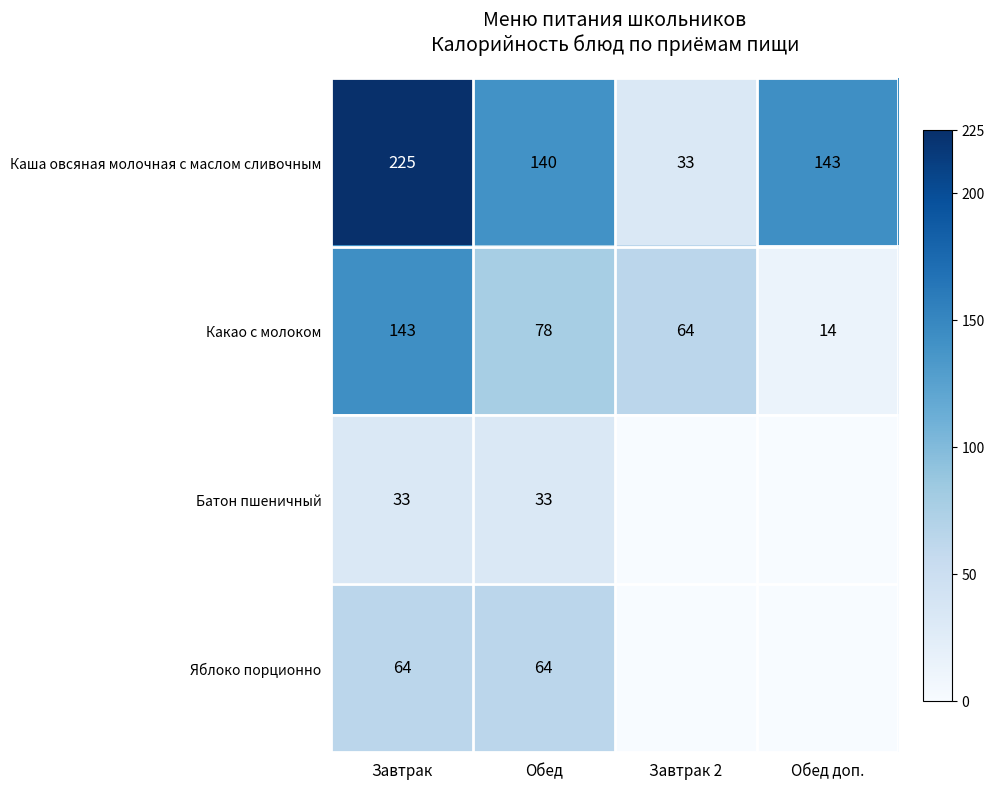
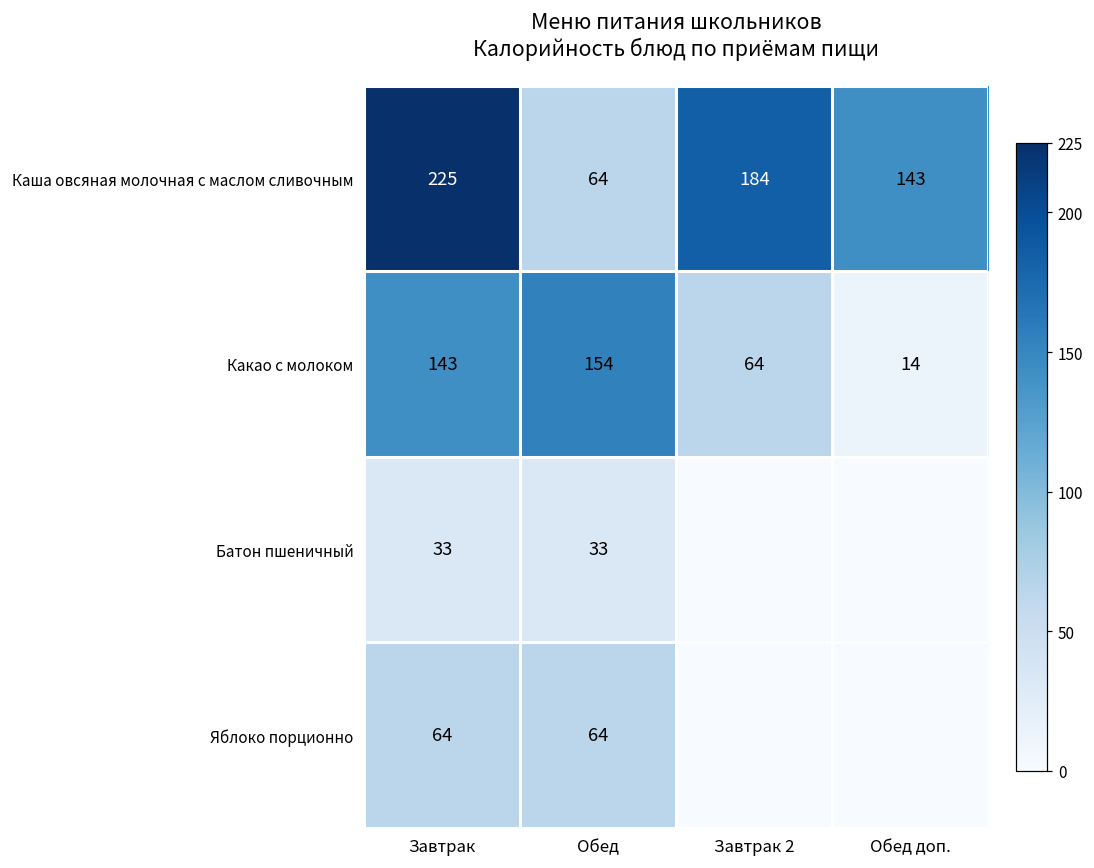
  {
    "Каша овсяная молочная с маслом сливочным": {
      "Завтрак": 225,
-     "Обед": 140,
-     "Завтрак 2": 33,
+     "Обед": 64,
+     "Завтрак 2": 184,
      "Обед доп.": 143
    },
    "Какао с молоком": {
      "Завтрак": 143,
-     "Обед": 78,
+     "Обед": 154,
      "Завтрак 2": 64,
      "Обед доп.": 14
    },
    "Батон пшеничный": {
      "Завтрак": 33,
      "Обед": 33
    },
    "Яблоко порционно": {
      "Завтрак": 64,
      "Обед": 64
    }
  }
